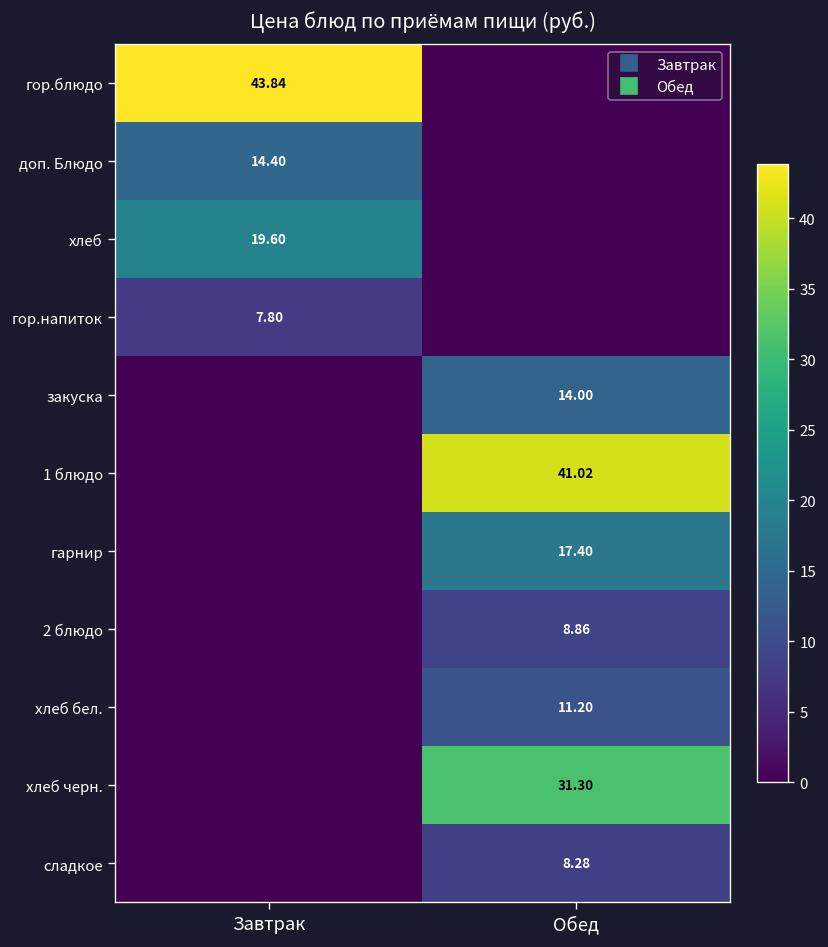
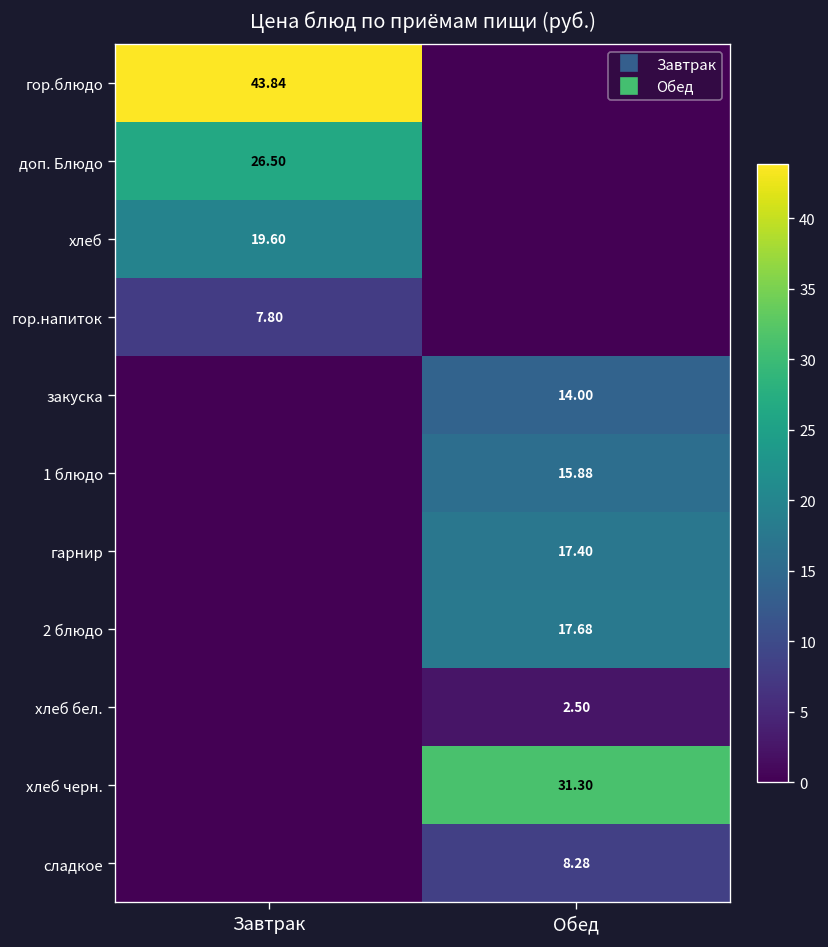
  {
    "гор.блюдо": {
      "Завтрак": 43.84
    },
    "доп. Блюдо": {
-     "Завтрак": 14.40
+     "Завтрак": 26.50
    },
    "хлеб": {
      "Завтрак": 19.60
    },
    "гор.напиток": {
      "Завтрак": 7.80
    },
    "закуска": {
      "Обед": 14.00
    },
    "1 блюдо": {
-     "Обед": 41.02
+     "Обед": 15.88
    },
    "гарнир": {
      "Обед": 17.40
    },
    "2 блюдо": {
-     "Обед": 8.86
+     "Обед": 17.68
    },
    "хлеб бел.": {
-     "Обед": 11.20
+     "Обед": 2.50
    },
    "хлеб черн.": {
      "Обед": 31.30
    },
    "сладкое": {
      "Обед": 8.28
    }
  }
